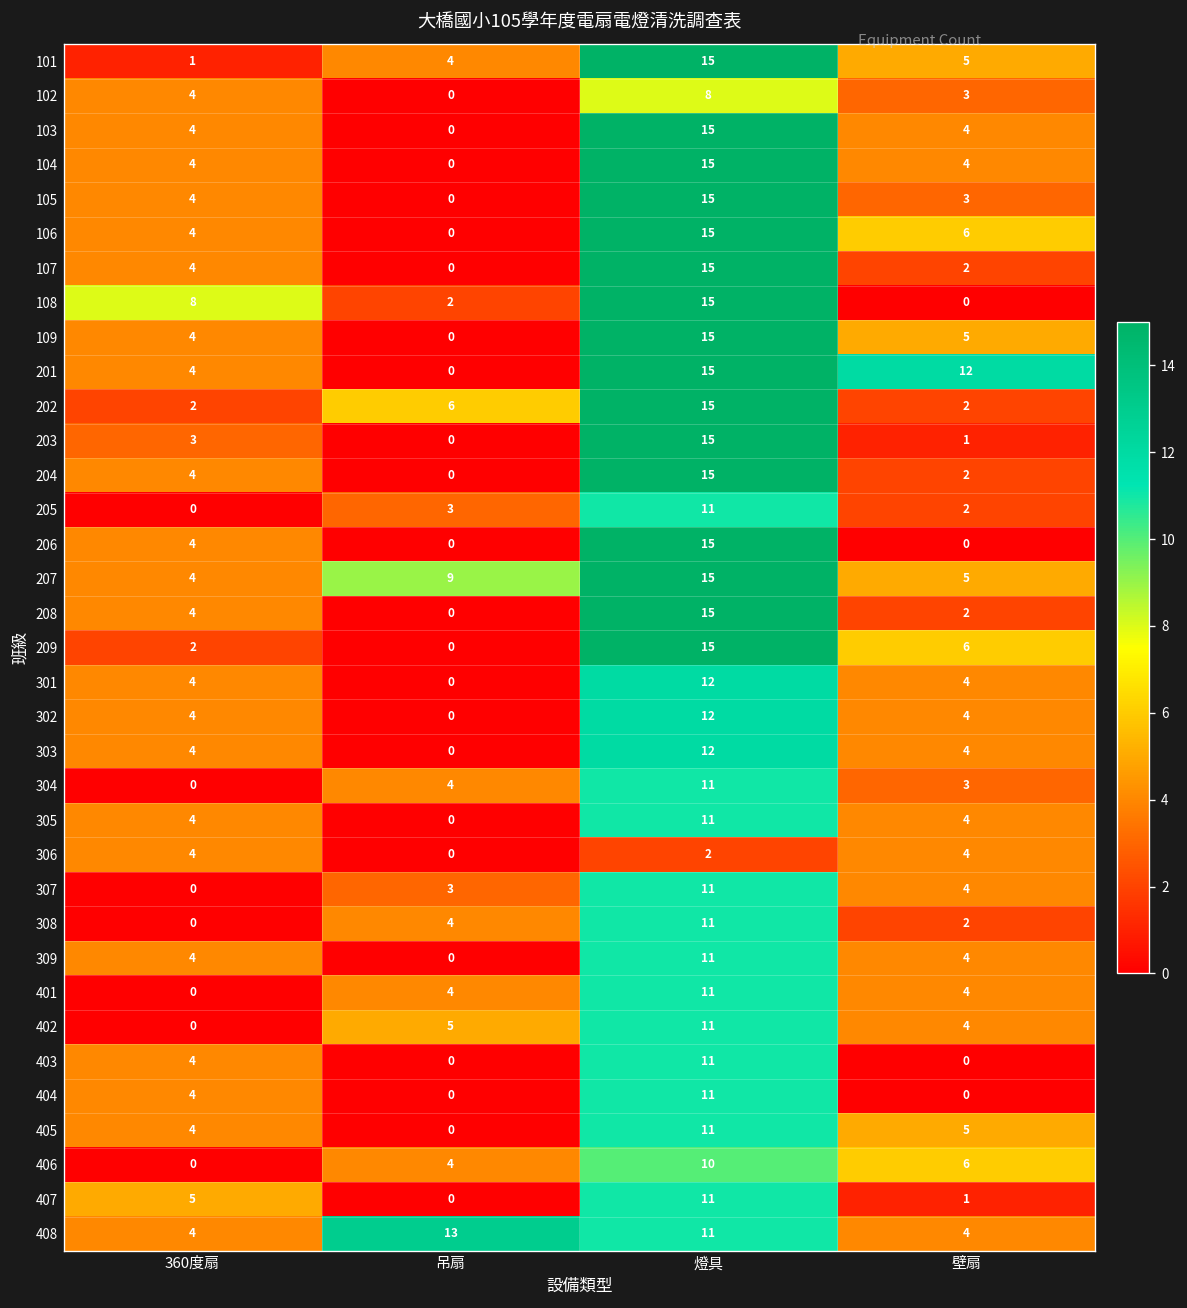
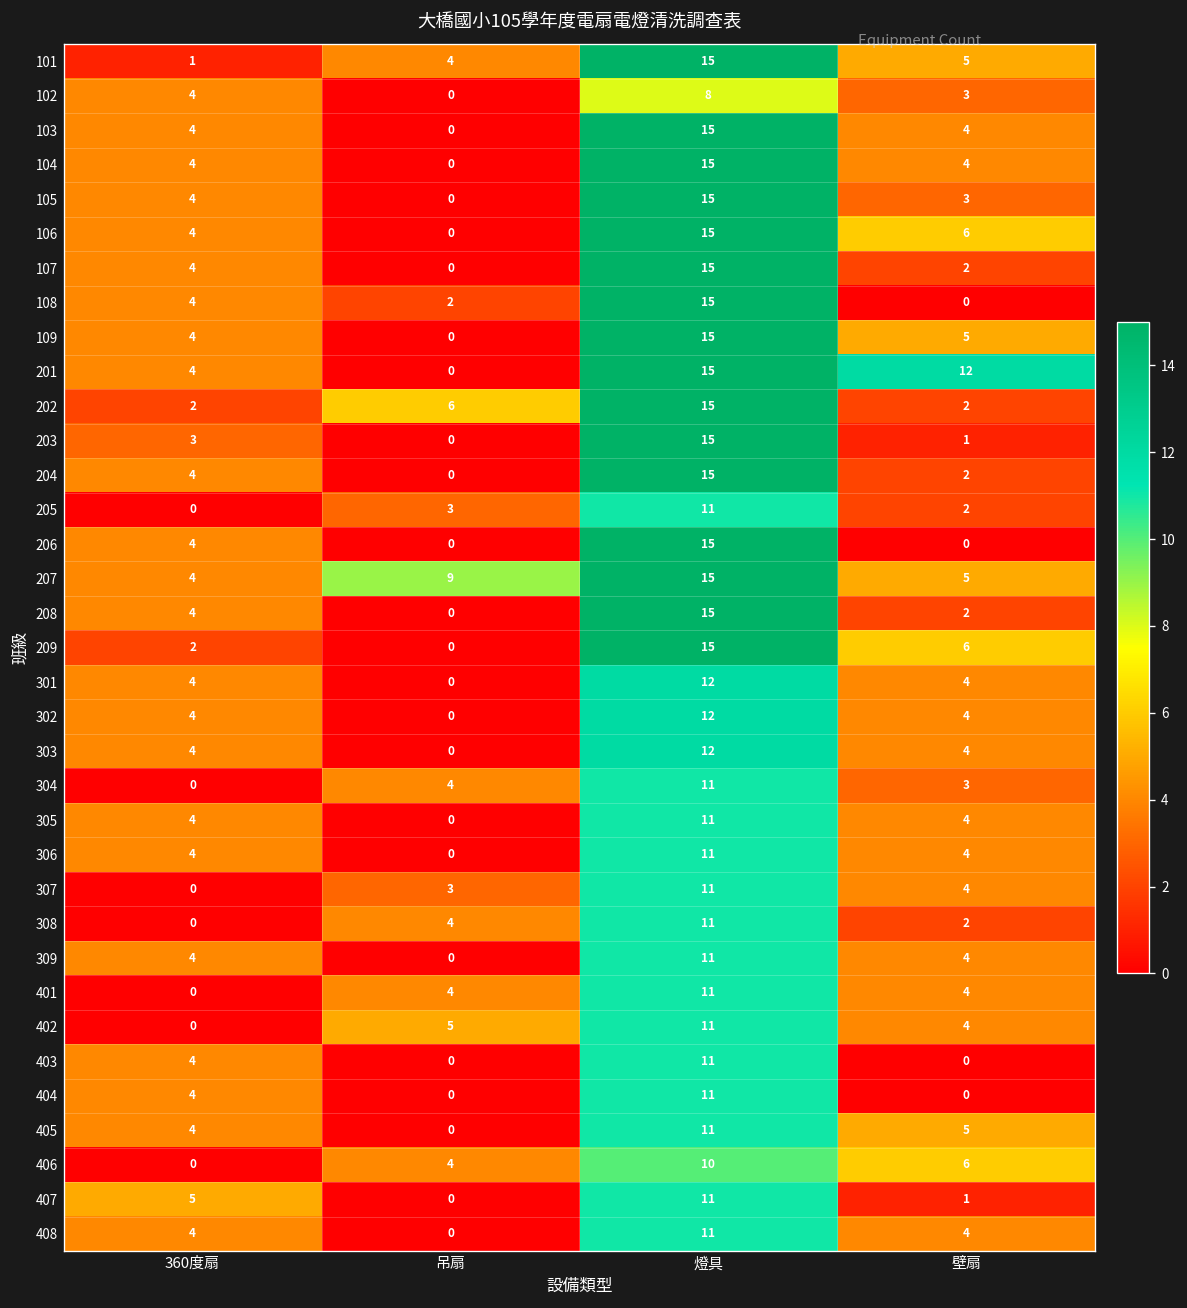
  {
    "101": {
      "360度扇": 1,
      "吊扇": 4,
      "燈具": 15,
      "壁扇": 5
    },
    "102": {
      "360度扇": 4,
      "吊扇": 0,
      "燈具": 8,
      "壁扇": 3
    },
    "103": {
      "360度扇": 4,
      "吊扇": 0,
      "燈具": 15,
      "壁扇": 4
    },
    "104": {
      "360度扇": 4,
      "吊扇": 0,
      "燈具": 15,
      "壁扇": 4
    },
    "105": {
      "360度扇": 4,
      "吊扇": 0,
      "燈具": 15,
      "壁扇": 3
    },
    "106": {
      "360度扇": 4,
      "吊扇": 0,
      "燈具": 15,
      "壁扇": 6
    },
    "107": {
      "360度扇": 4,
      "吊扇": 0,
      "燈具": 15,
      "壁扇": 2
    },
    "108": {
-     "360度扇": 8,
+     "360度扇": 4,
      "吊扇": 2,
      "燈具": 15,
      "壁扇": 0
    },
    "109": {
      "360度扇": 4,
      "吊扇": 0,
      "燈具": 15,
      "壁扇": 5
    },
    "201": {
      "360度扇": 4,
      "吊扇": 0,
      "燈具": 15,
      "壁扇": 12
    },
    "202": {
      "360度扇": 2,
      "吊扇": 6,
      "燈具": 15,
      "壁扇": 2
    },
    "203": {
      "360度扇": 3,
      "吊扇": 0,
      "燈具": 15,
      "壁扇": 1
    },
    "204": {
      "360度扇": 4,
      "吊扇": 0,
      "燈具": 15,
      "壁扇": 2
    },
    "205": {
      "360度扇": 0,
      "吊扇": 3,
      "燈具": 11,
      "壁扇": 2
    },
    "206": {
      "360度扇": 4,
      "吊扇": 0,
      "燈具": 15,
      "壁扇": 0
    },
    "207": {
      "360度扇": 4,
      "吊扇": 9,
      "燈具": 15,
      "壁扇": 5
    },
    "208": {
      "360度扇": 4,
      "吊扇": 0,
      "燈具": 15,
      "壁扇": 2
    },
    "209": {
      "360度扇": 2,
      "吊扇": 0,
      "燈具": 15,
      "壁扇": 6
    },
    "301": {
      "360度扇": 4,
      "吊扇": 0,
      "燈具": 12,
      "壁扇": 4
    },
    "302": {
      "360度扇": 4,
      "吊扇": 0,
      "燈具": 12,
      "壁扇": 4
    },
    "303": {
      "360度扇": 4,
      "吊扇": 0,
      "燈具": 12,
      "壁扇": 4
    },
    "304": {
      "360度扇": 0,
      "吊扇": 4,
      "燈具": 11,
      "壁扇": 3
    },
    "305": {
      "360度扇": 4,
      "吊扇": 0,
      "燈具": 11,
      "壁扇": 4
    },
    "306": {
      "360度扇": 4,
      "吊扇": 0,
-     "燈具": 2,
+     "燈具": 11,
      "壁扇": 4
    },
    "307": {
      "360度扇": 0,
      "吊扇": 3,
      "燈具": 11,
      "壁扇": 4
    },
    "308": {
      "360度扇": 0,
      "吊扇": 4,
      "燈具": 11,
      "壁扇": 2
    },
    "309": {
      "360度扇": 4,
      "吊扇": 0,
      "燈具": 11,
      "壁扇": 4
    },
    "401": {
      "360度扇": 0,
      "吊扇": 4,
      "燈具": 11,
      "壁扇": 4
    },
    "402": {
      "360度扇": 0,
      "吊扇": 5,
      "燈具": 11,
      "壁扇": 4
    },
    "403": {
      "360度扇": 4,
      "吊扇": 0,
      "燈具": 11,
      "壁扇": 0
    },
    "404": {
      "360度扇": 4,
      "吊扇": 0,
      "燈具": 11,
      "壁扇": 0
    },
    "405": {
      "360度扇": 4,
      "吊扇": 0,
      "燈具": 11,
      "壁扇": 5
    },
    "406": {
      "360度扇": 0,
      "吊扇": 4,
      "燈具": 10,
      "壁扇": 6
    },
    "407": {
      "360度扇": 5,
      "吊扇": 0,
      "燈具": 11,
      "壁扇": 1
    },
    "408": {
      "360度扇": 4,
-     "吊扇": 13,
+     "吊扇": 0,
      "燈具": 11,
      "壁扇": 4
    }
  }
